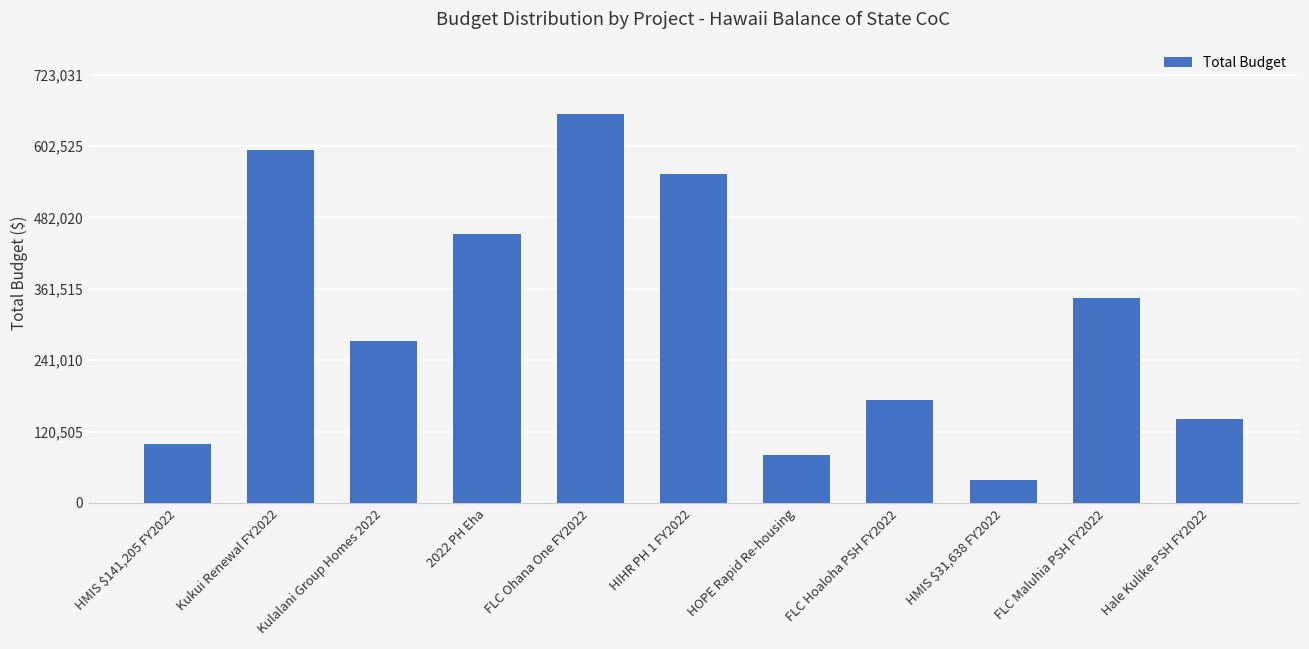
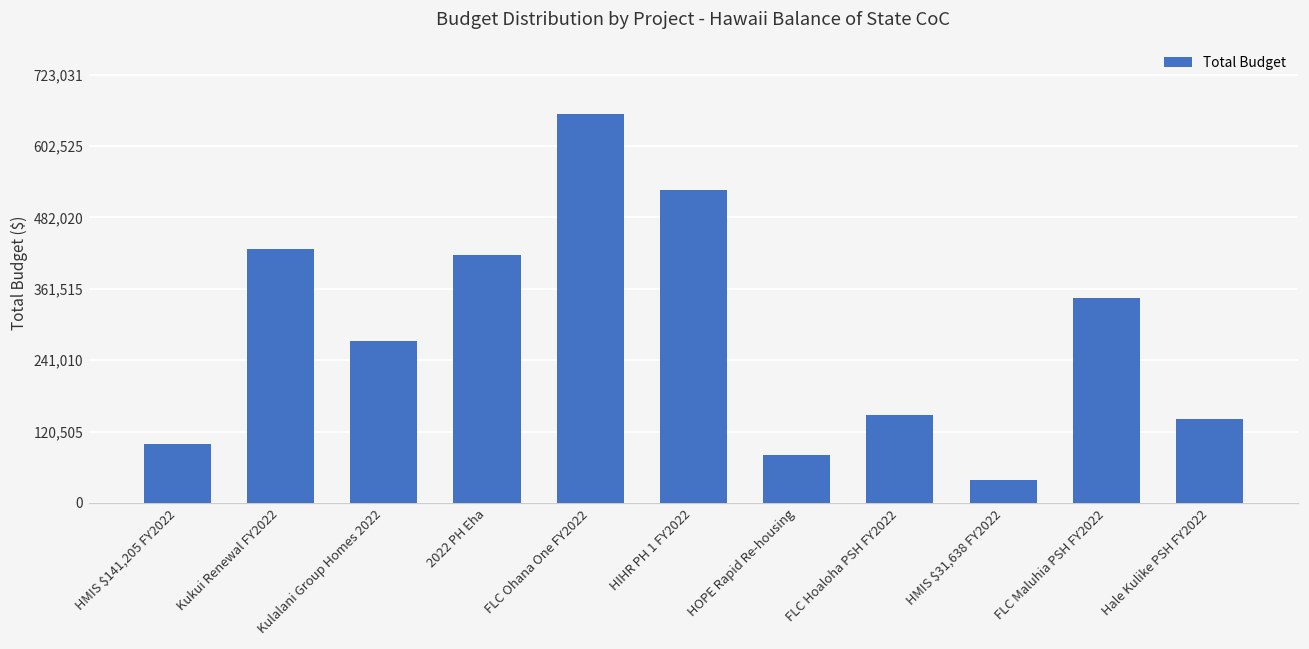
  {
    "HMIS $141,205 FY2022": "100,000",
-   "Kukui Renewal FY2022": "600,000",
+   "Kukui Renewal FY2022": "430,000",
    "Kulalani Group Homes 2022": "270,000",
-   "2022 PH Eha": "450,000",
+   "2022 PH Eha": "420,000",
    "FLC Ohana One FY2022": "660,000",
-   "HIHR PH 1 FY2022": "550,000",
+   "HIHR PH 1 FY2022": "530,000",
    "HOPE Rapid Re-housing": "80,000",
-   "FLC Hoaloha PSH FY2022": "170,000",
+   "FLC Hoaloha PSH FY2022": "150,000",
    "HMIS $31,638 FY2022": "40,000",
    "FLC Maluhia PSH FY2022": "350,000",
    "Hale Kulike PSH FY2022": "140,000"
  }
